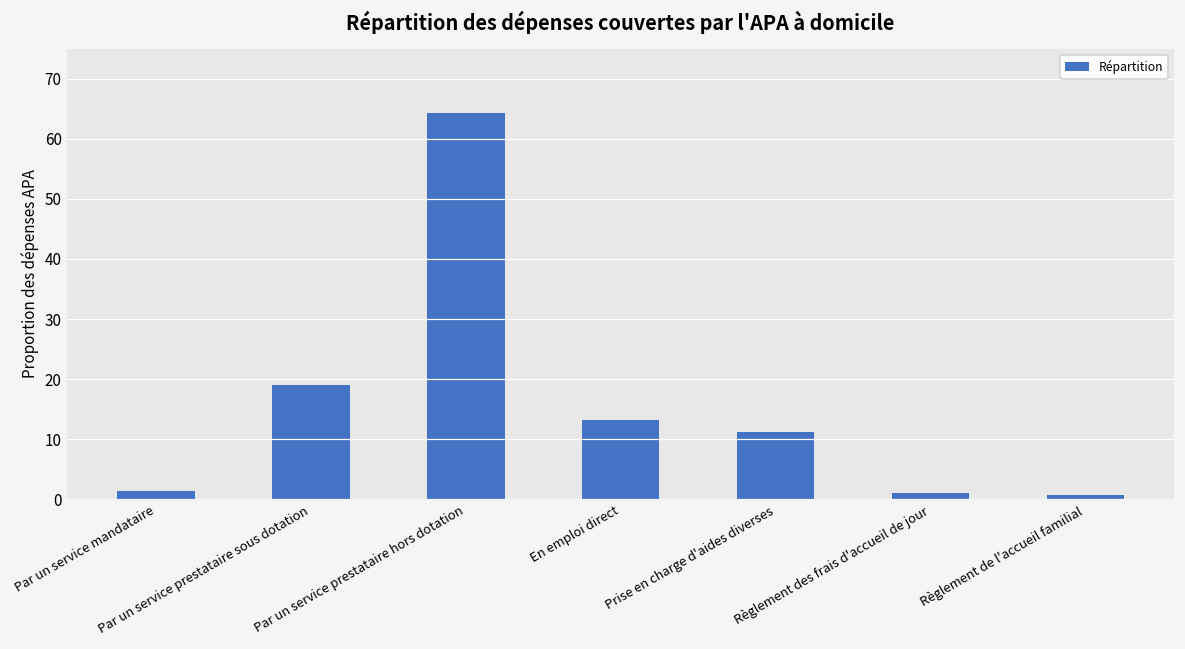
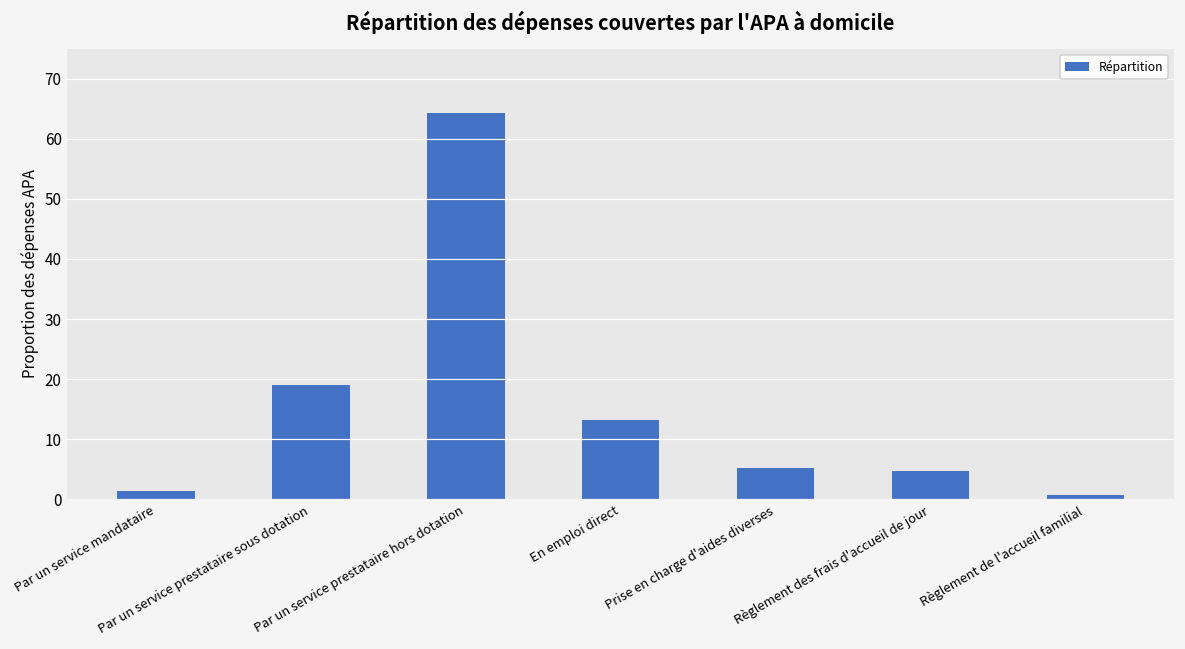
  {
    "Par un service mandataire": 1,
    "Par un service prestataire sous dotation": 19,
    "Par un service prestataire hors dotation": 64,
    "En emploi direct": 13,
-   "Prise en charge d'aides diverses": 11,
-   "Règlement des frais d'accueil de jour": 1,
+   "Prise en charge d'aides diverses": 5,
+   "Règlement des frais d'accueil de jour": 5,
    "Règlement de l'accueil familial": 1
  }
